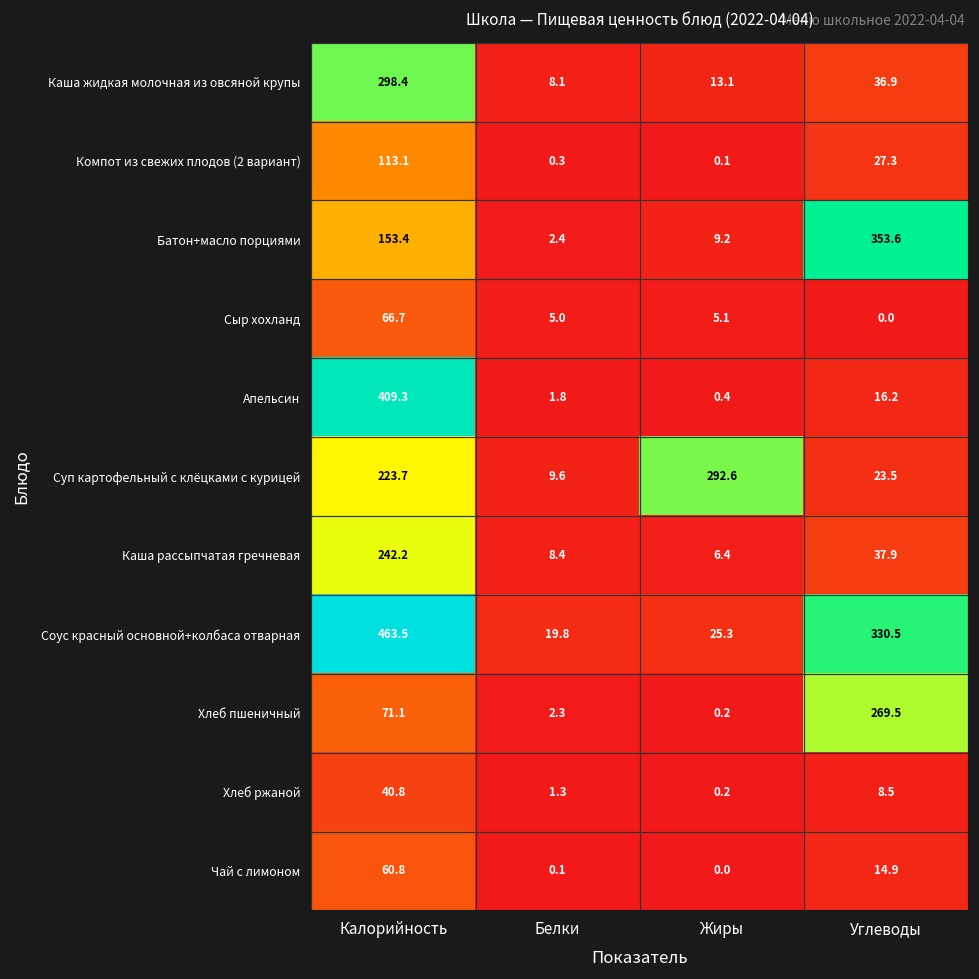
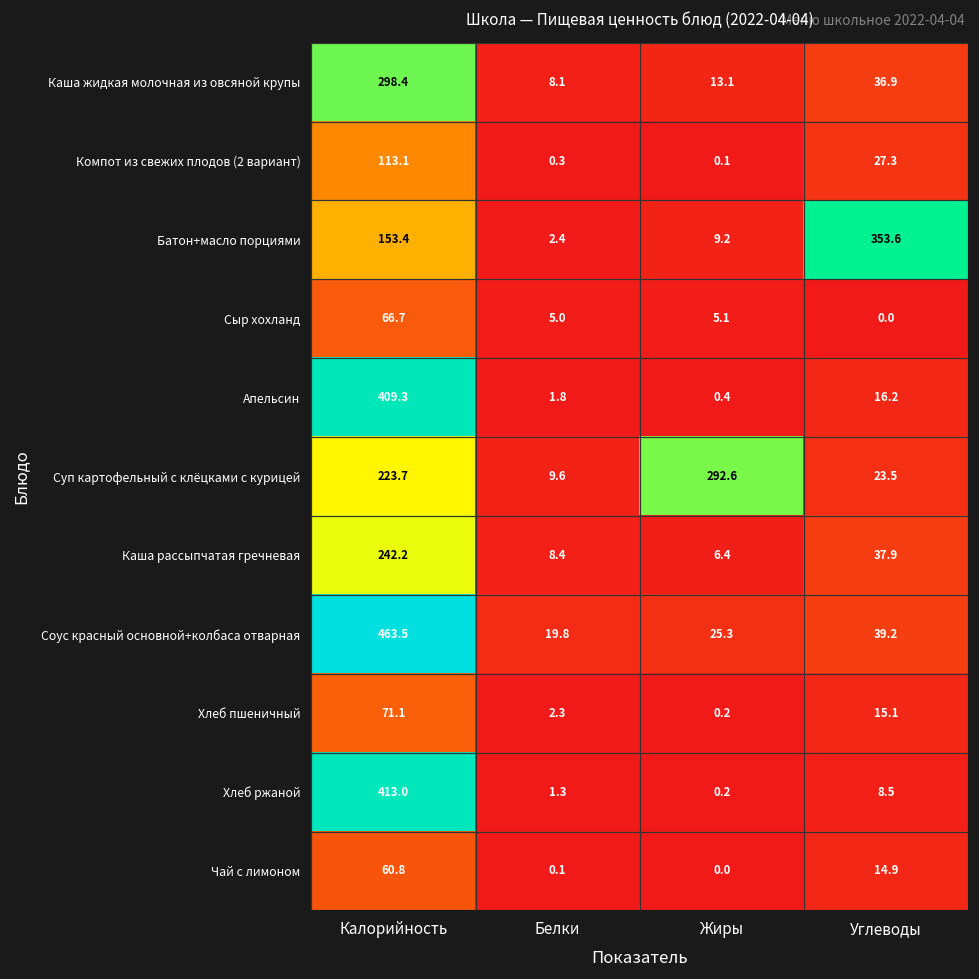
  {
    "Каша жидкая молочная из овсяной крупы": {
      "Калорийность": 298.4,
      "Белки": 8.1,
      "Жиры": 13.1,
      "Углеводы": 36.9
    },
    "Компот из свежих плодов (2 вариант)": {
      "Калорийность": 113.1,
      "Белки": 0.3,
      "Жиры": 0.1,
      "Углеводы": 27.3
    },
    "Батон+масло порциями": {
      "Калорийность": 153.4,
      "Белки": 2.4,
      "Жиры": 9.2,
      "Углеводы": 353.6
    },
    "Сыр хохланд": {
      "Калорийность": 66.7,
      "Белки": 5.0,
      "Жиры": 5.1,
      "Углеводы": 0.0
    },
    "Апельсин": {
      "Калорийность": 409.3,
      "Белки": 1.8,
      "Жиры": 0.4,
      "Углеводы": 16.2
    },
    "Суп картофельный с клёцками с курицей": {
      "Калорийность": 223.7,
      "Белки": 9.6,
      "Жиры": 292.6,
      "Углеводы": 23.5
    },
    "Каша рассыпчатая гречневая": {
      "Калорийность": 242.2,
      "Белки": 8.4,
      "Жиры": 6.4,
      "Углеводы": 37.9
    },
    "Соус красный основной+колбаса отварная": {
      "Калорийность": 463.5,
      "Белки": 19.8,
      "Жиры": 25.3,
-     "Углеводы": 330.5
+     "Углеводы": 39.2
    },
    "Хлеб пшеничный": {
      "Калорийность": 71.1,
      "Белки": 2.3,
      "Жиры": 0.2,
-     "Углеводы": 269.5
+     "Углеводы": 15.1
    },
    "Хлеб ржаной": {
-     "Калорийность": 40.8,
+     "Калорийность": 413.0,
      "Белки": 1.3,
      "Жиры": 0.2,
      "Углеводы": 8.5
    },
    "Чай с лимоном": {
      "Калорийность": 60.8,
      "Белки": 0.1,
      "Жиры": 0.0,
      "Углеводы": 14.9
    }
  }
